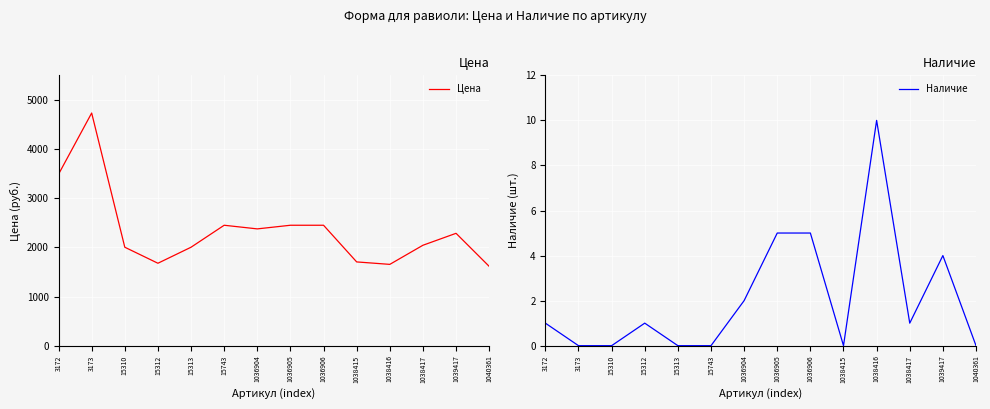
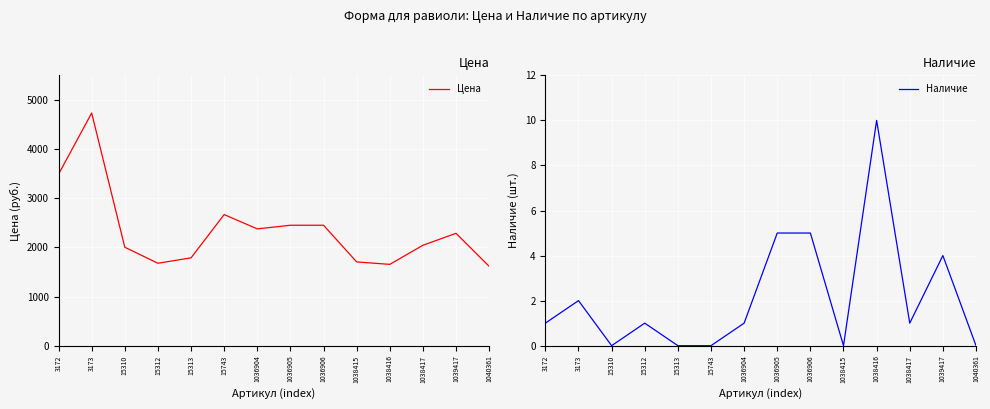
  {
    "Цена": {
      "3172": 3500,
      "3173": 4700,
      "15310": 2000,
      "15312": 1700,
-     "15313": 2000,
-     "15743": 2500,
+     "15313": 1800,
+     "15743": 2700,
      "1036904": 2400,
      "1036905": 2500,
      "1036906": 2500,
      "1038415": 1700,
      "1038416": 1700,
      "1038417": 2000,
      "1039417": 2300,
      "1040361": 1600
    },
    "Наличие": {
      "3172": 1,
-     "3173": 0,
+     "3173": 2,
      "15310": 0,
      "15312": 1,
      "15313": 0,
      "15743": 0,
-     "1036904": 2,
+     "1036904": 1,
      "1036905": 5,
      "1036906": 5,
      "1038415": 0,
      "1038416": 10,
      "1038417": 1,
      "1039417": 4,
      "1040361": 0
    }
  }
